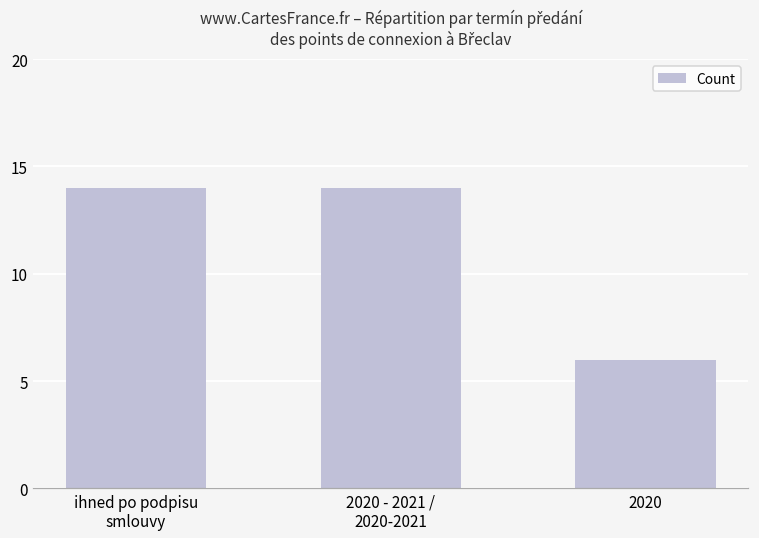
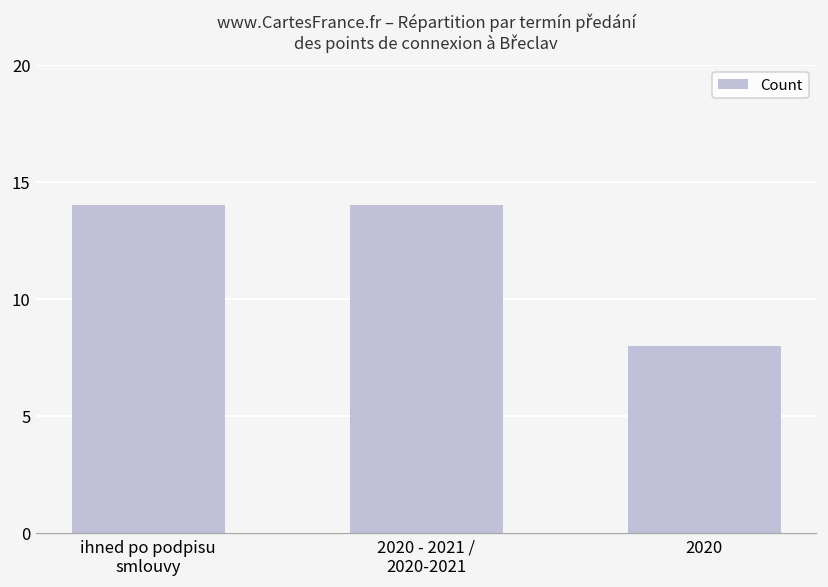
  {
    "ihned po podpisu smlouvy": 14,
    "2020 - 2021 / 2020-2021": 14,
-   "2020": 6
+   "2020": 8
  }
